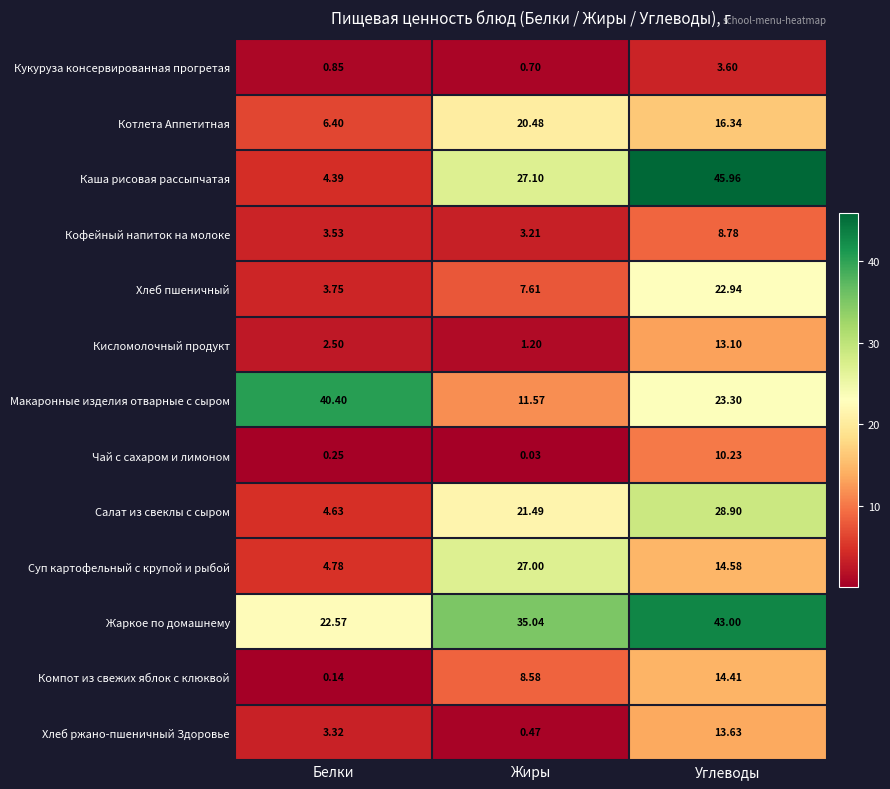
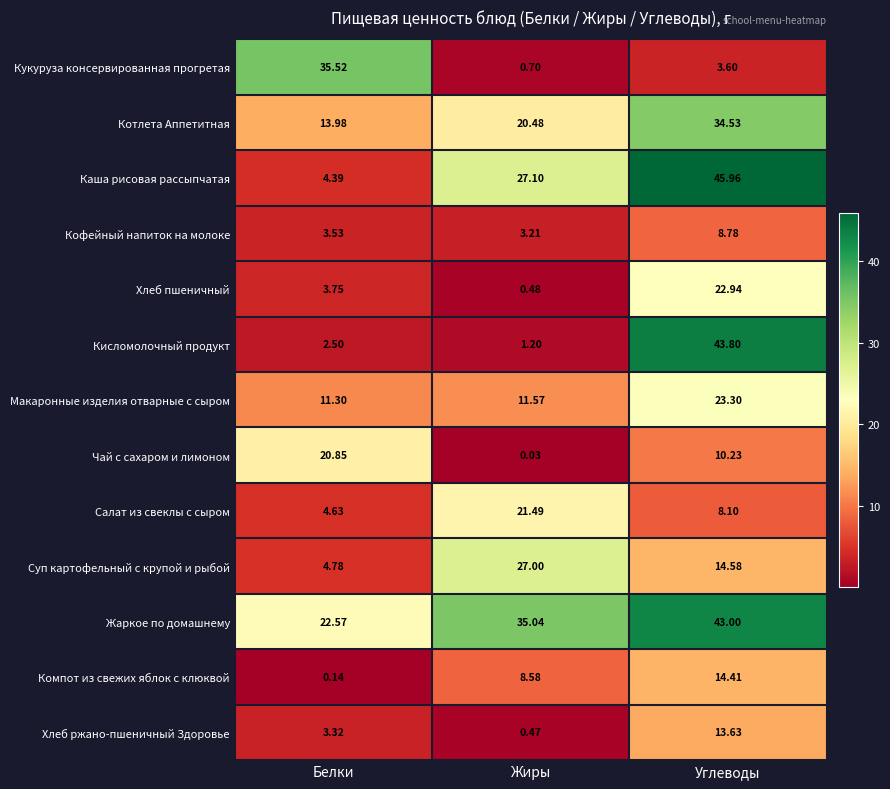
  {
    "Кукуруза консервированная прогретая": {
-     "Белки": 0.85,
+     "Белки": 35.52,
      "Жиры": 0.70,
      "Углеводы": 3.60
    },
    "Котлета Аппетитная": {
-     "Белки": 6.40,
+     "Белки": 13.98,
      "Жиры": 20.48,
-     "Углеводы": 16.34
+     "Углеводы": 34.53
    },
    "Каша рисовая рассыпчатая": {
      "Белки": 4.39,
      "Жиры": 27.10,
      "Углеводы": 45.96
    },
    "Кофейный напиток на молоке": {
      "Белки": 3.53,
      "Жиры": 3.21,
      "Углеводы": 8.78
    },
    "Хлеб пшеничный": {
      "Белки": 3.75,
-     "Жиры": 7.61,
+     "Жиры": 0.48,
      "Углеводы": 22.94
    },
    "Кисломолочный продукт": {
      "Белки": 2.50,
      "Жиры": 1.20,
-     "Углеводы": 13.10
+     "Углеводы": 43.80
    },
    "Макаронные изделия отварные с сыром": {
-     "Белки": 40.40,
+     "Белки": 11.30,
      "Жиры": 11.57,
      "Углеводы": 23.30
    },
    "Чай с сахаром и лимоном": {
-     "Белки": 0.25,
+     "Белки": 20.85,
      "Жиры": 0.03,
      "Углеводы": 10.23
    },
    "Салат из свеклы с сыром": {
      "Белки": 4.63,
      "Жиры": 21.49,
-     "Углеводы": 28.90
+     "Углеводы": 8.10
    },
    "Суп картофельный с крупой и рыбой": {
      "Белки": 4.78,
      "Жиры": 27.00,
      "Углеводы": 14.58
    },
    "Жаркое по домашнему": {
      "Белки": 22.57,
      "Жиры": 35.04,
      "Углеводы": 43.00
    },
    "Компот из свежих яблок с клюквой": {
      "Белки": 0.14,
      "Жиры": 8.58,
      "Углеводы": 14.41
    },
    "Хлеб ржано-пшеничный Здоровье": {
      "Белки": 3.32,
      "Жиры": 0.47,
      "Углеводы": 13.63
    }
  }
